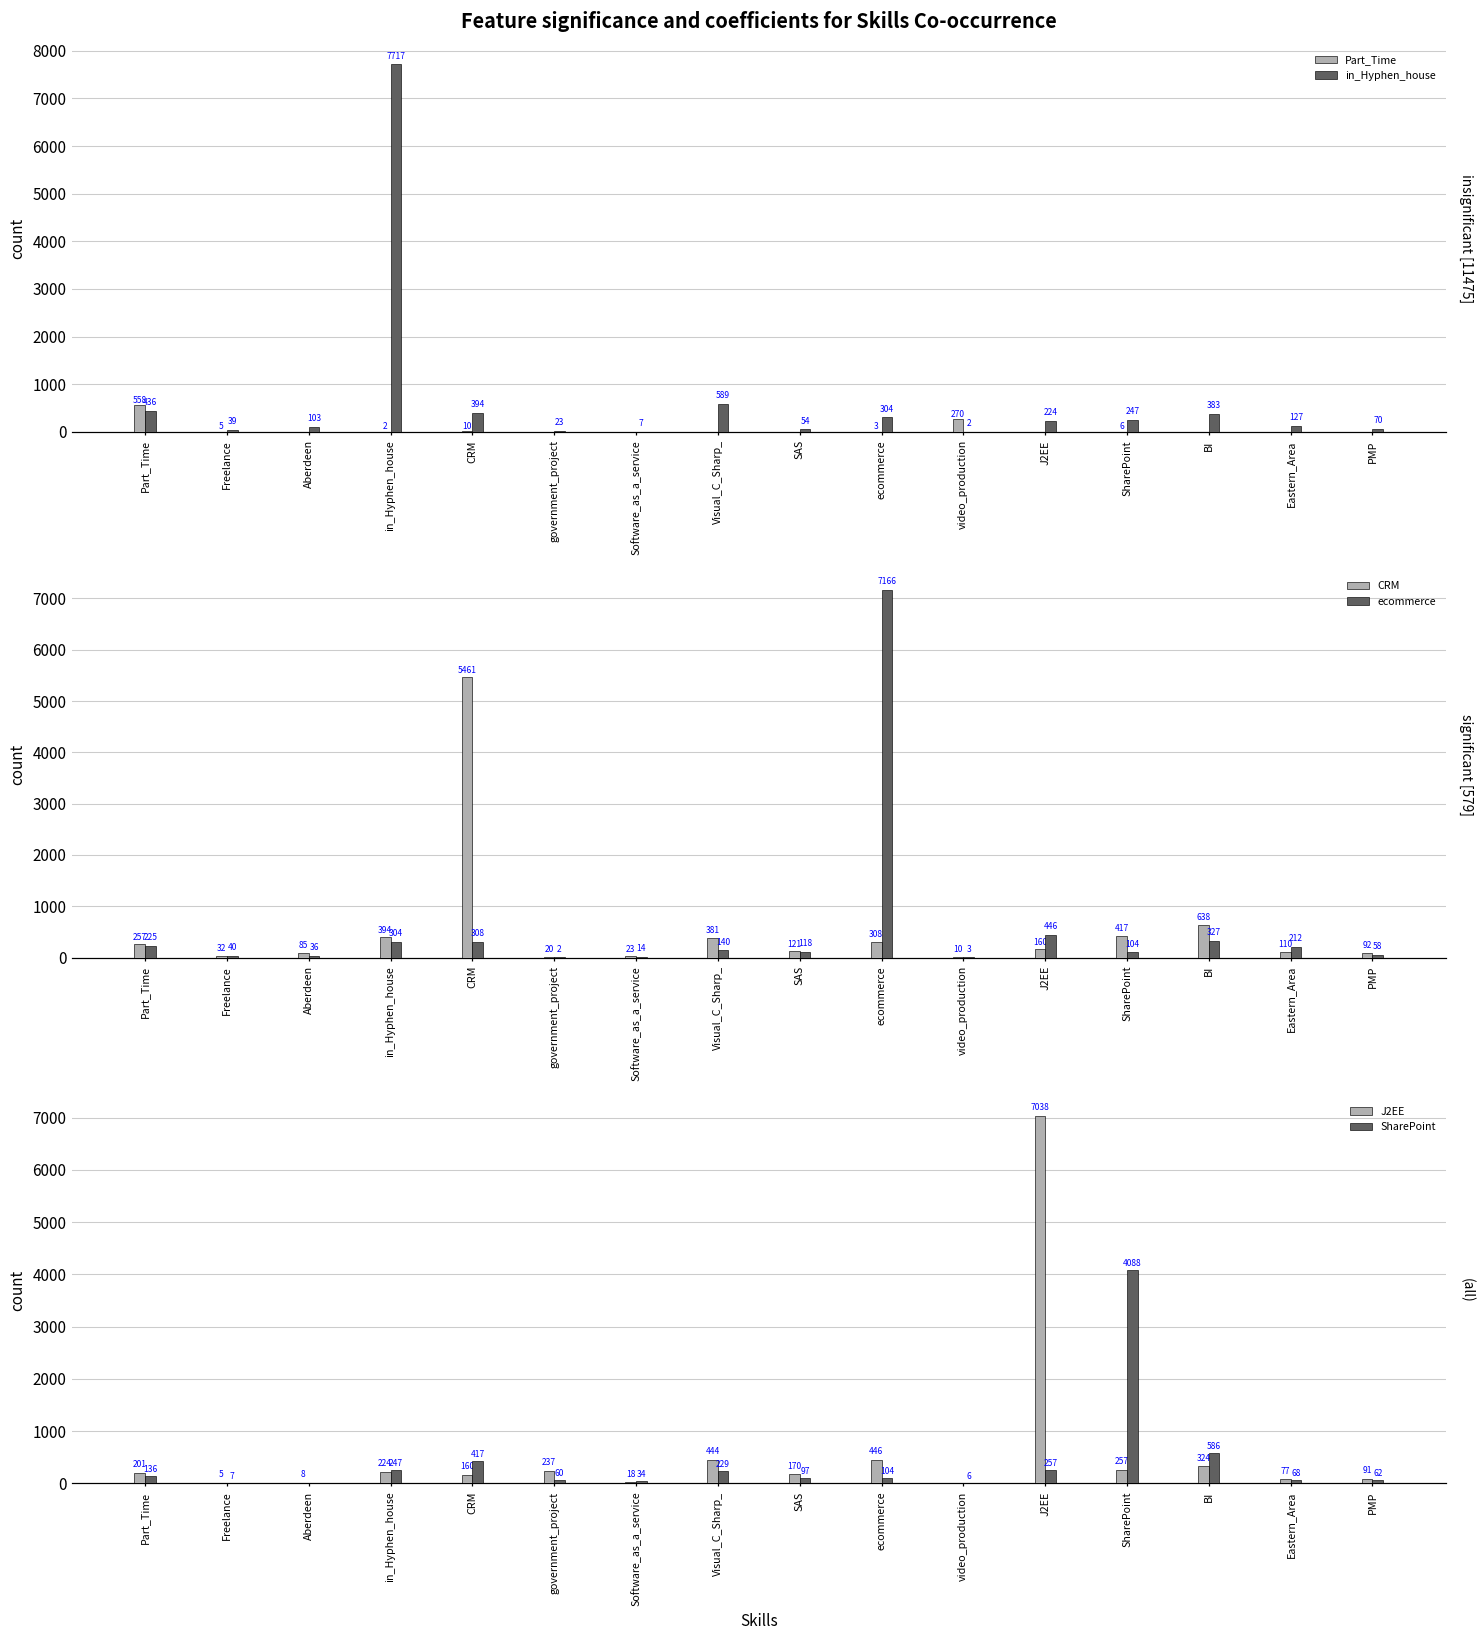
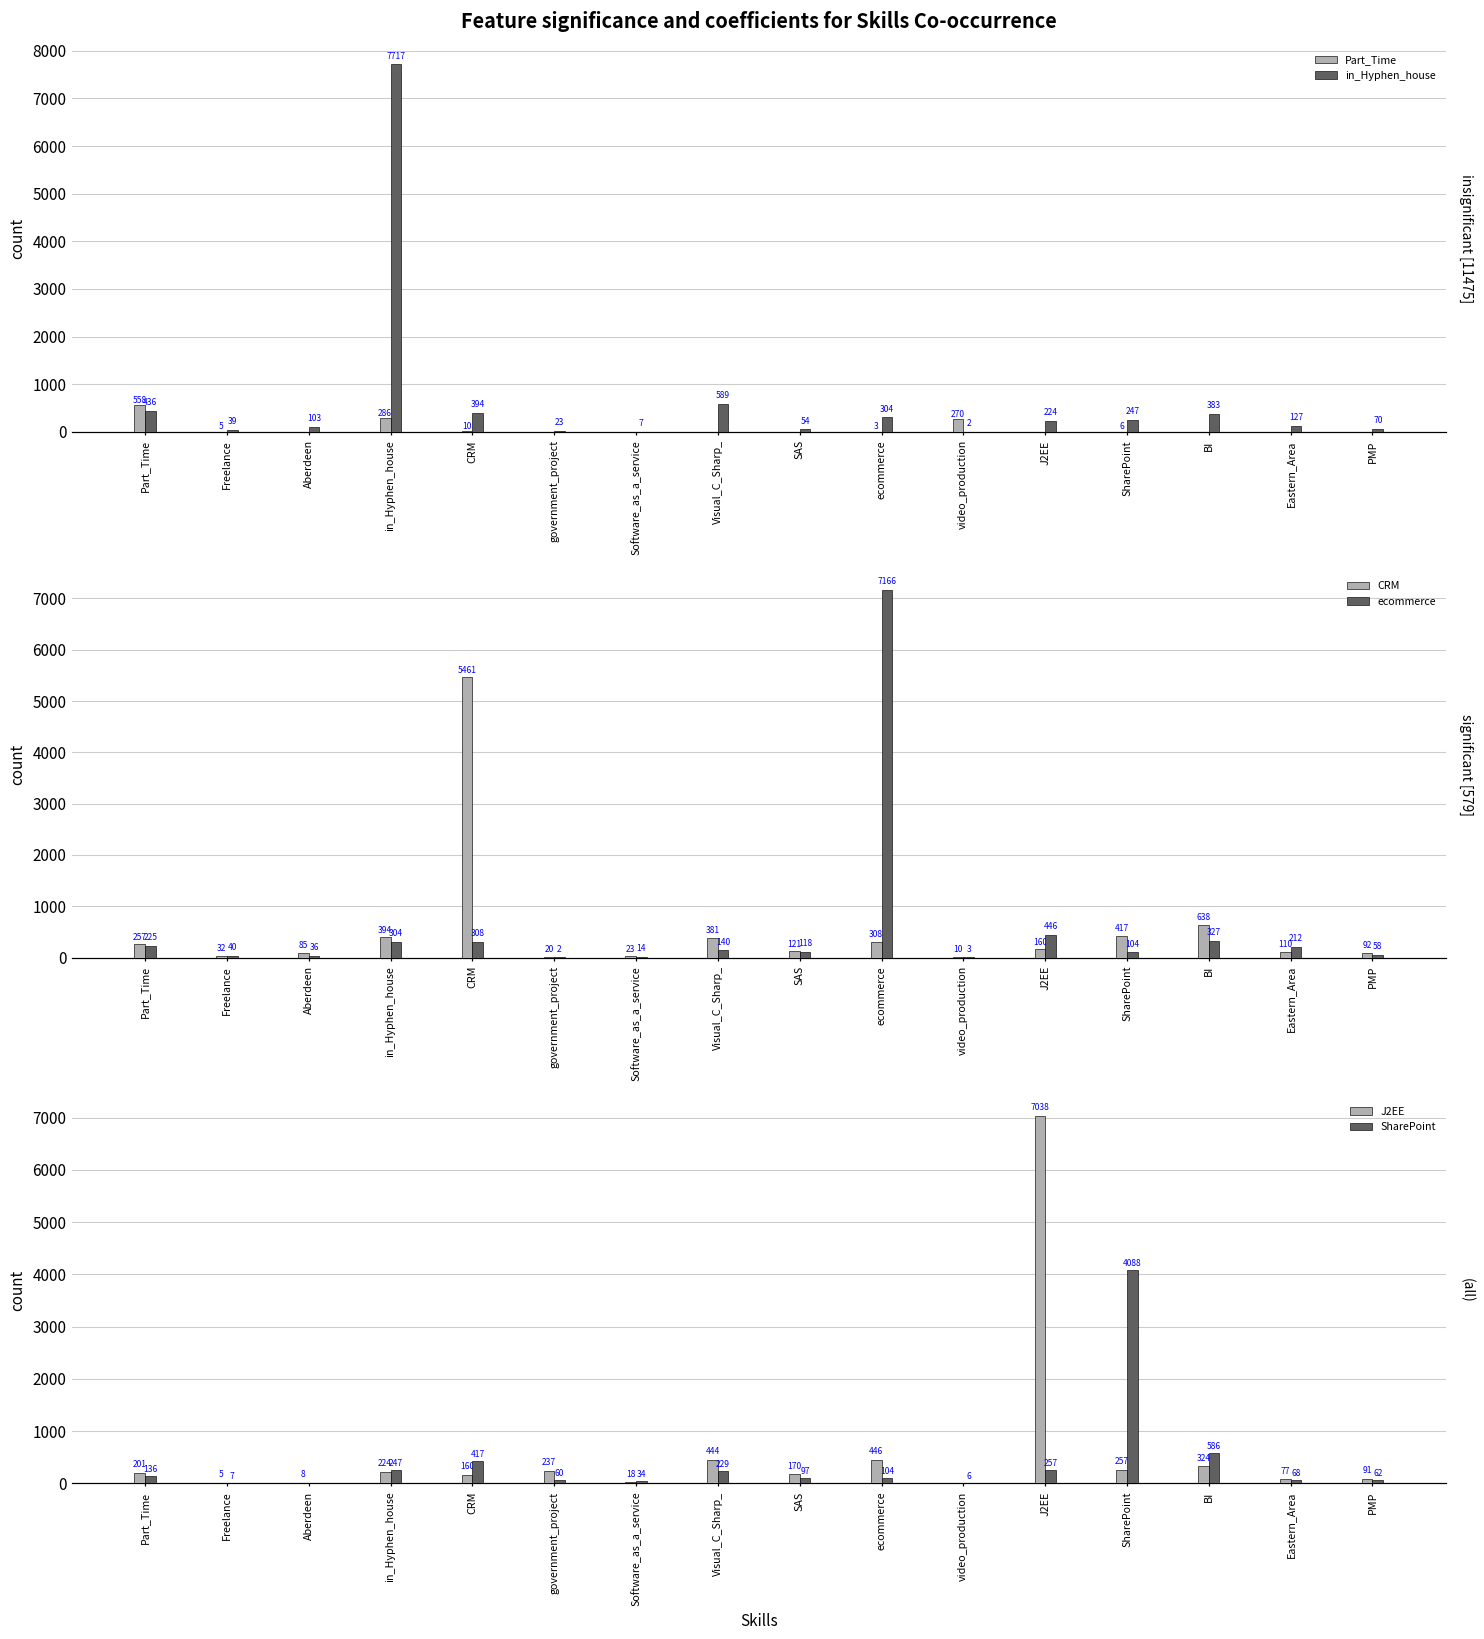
  {
    "Feature significance and coefficients for Skills Co-occurrence": {
      "Part_Time": {
        "Freelance": 5,
-       "in_Hyphen_house": 2,
+       "in_Hyphen_house": 286,
        "CRM": 10,
        "ecommerce": 3,
        "video_production": 270,
        "SharePoint": 6
      },
      "in_Hyphen_house": {
        "Freelance": 39,
        "Aberdeen": 103,
        "in_Hyphen_house": 7717,
        "CRM": 394,
        "government_project": 23,
        "Software_as_a_service": 7,
        "Visual_C_Sharp_": 589,
        "SAS": 54,
        "ecommerce": 304,
        "video_production": 2,
        "J2EE": 224,
        "SharePoint": 247,
        "BI": 383,
        "Eastern_Area": 127,
        "PMP": 70
      }
    }
  }
